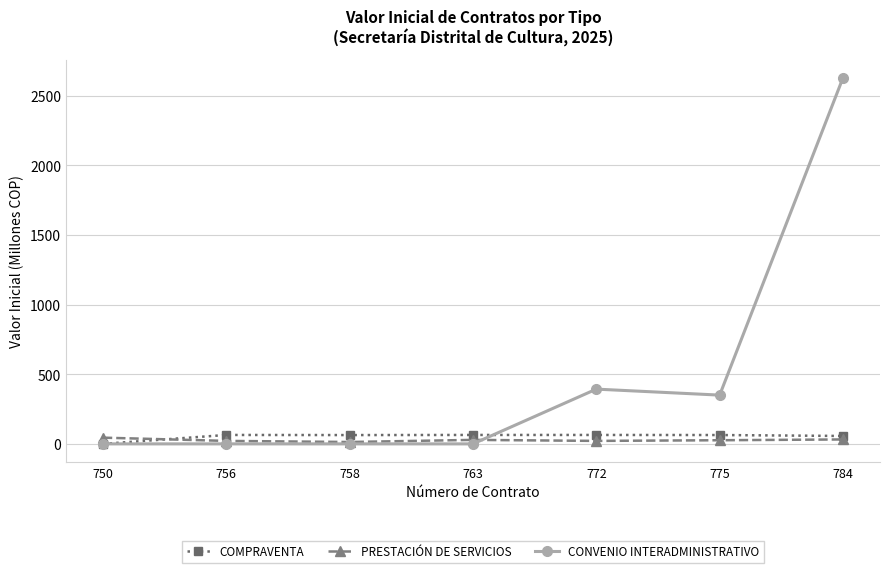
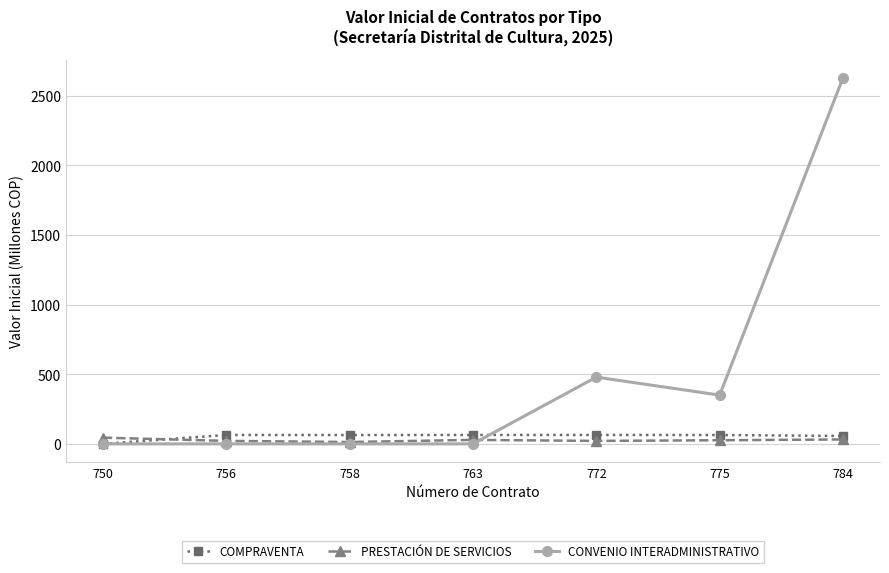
  {
    "CONVENIO INTERADMINISTRATIVO": {
      "756": 0,
      "763": 0,
-     "772": 390,
+     "772": 480,
      "775": 350,
      "784": 2630
    }
  }
